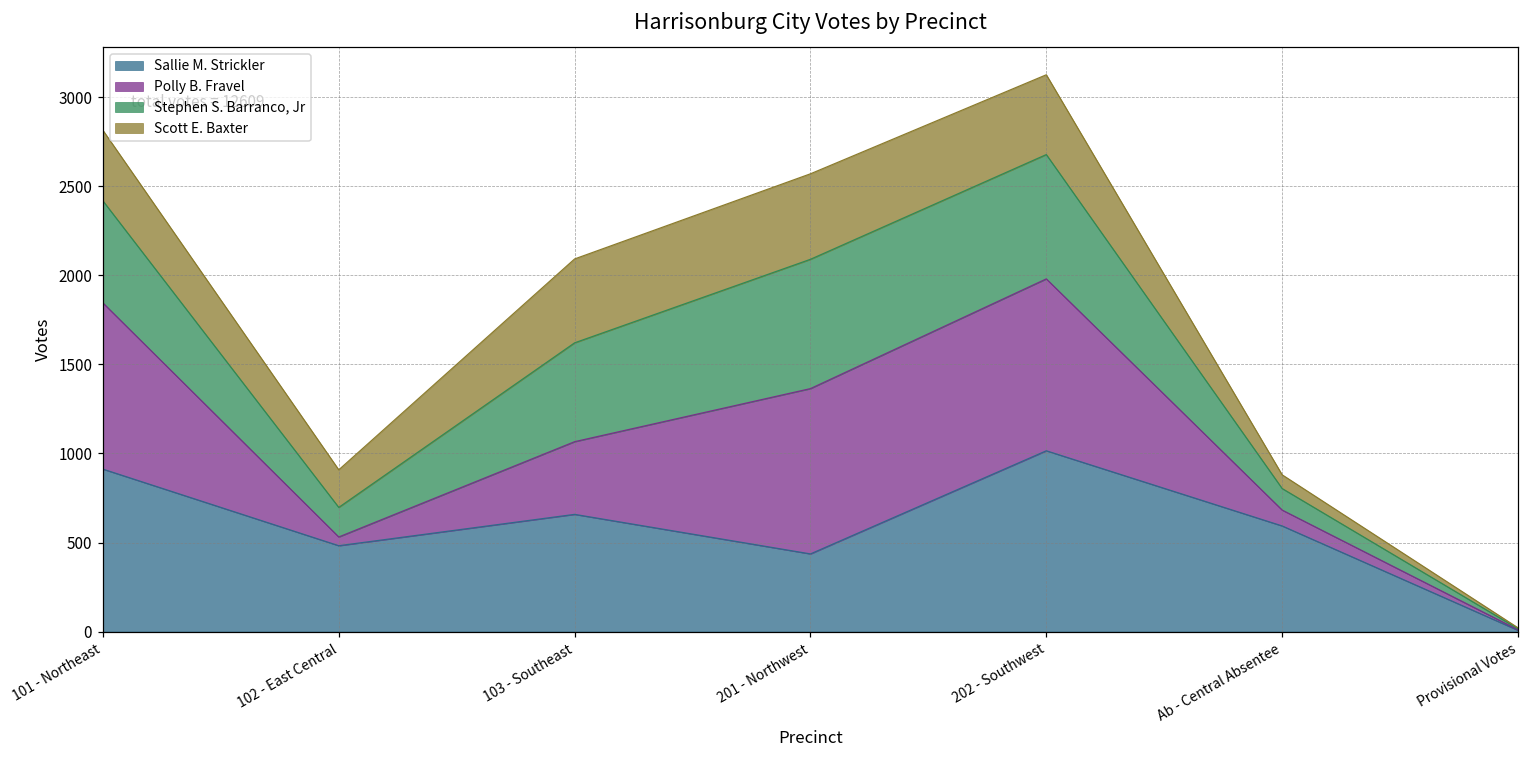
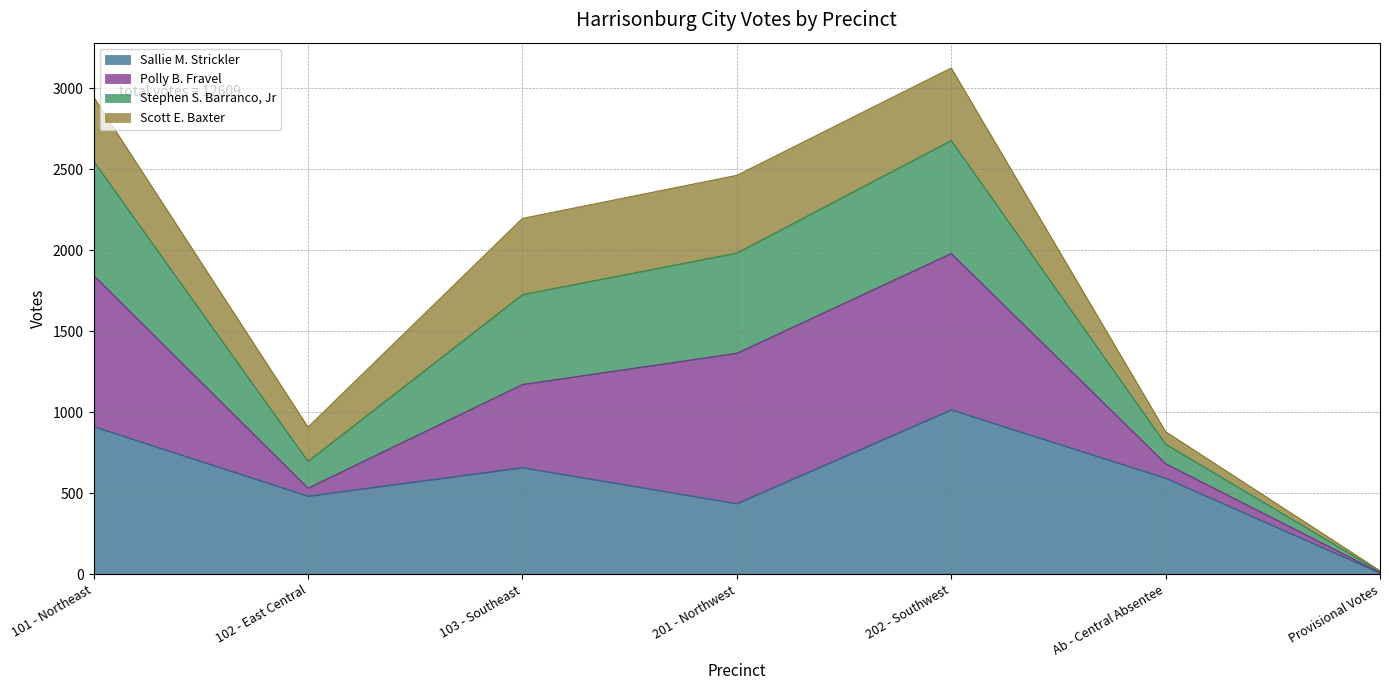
  {
    "Sallie M. Strickler": {
      "101 - Northeast": 910,
      "102 - East Central": 480,
      "103 - Southeast": 660,
      "201 - Northwest": 440,
      "202 - Southwest": 1020,
      "Ab - Central Absentee": 590
    },
    "Polly B. Fravel": {
      "101 - Northeast": 930,
      "102 - East Central": 50,
-     "103 - Southeast": 410,
+     "103 - Southeast": 510,
      "201 - Northwest": 930,
      "202 - Southwest": 970,
      "Ab - Central Absentee": 90
    },
    "Stephen S. Barranco, Jr": {
-     "101 - Northeast": 570,
+     "101 - Northeast": 710,
      "102 - East Central": 170,
      "103 - Southeast": 560,
-     "201 - Northwest": 730,
+     "201 - Northwest": 620,
      "202 - Southwest": 700,
      "Ab - Central Absentee": 120
    },
    "Scott E. Baxter": {
      "101 - Northeast": 400,
      "102 - East Central": 210,
      "103 - Southeast": 470,
      "201 - Northwest": 480,
      "202 - Southwest": 450,
      "Ab - Central Absentee": 80
    }
  }
